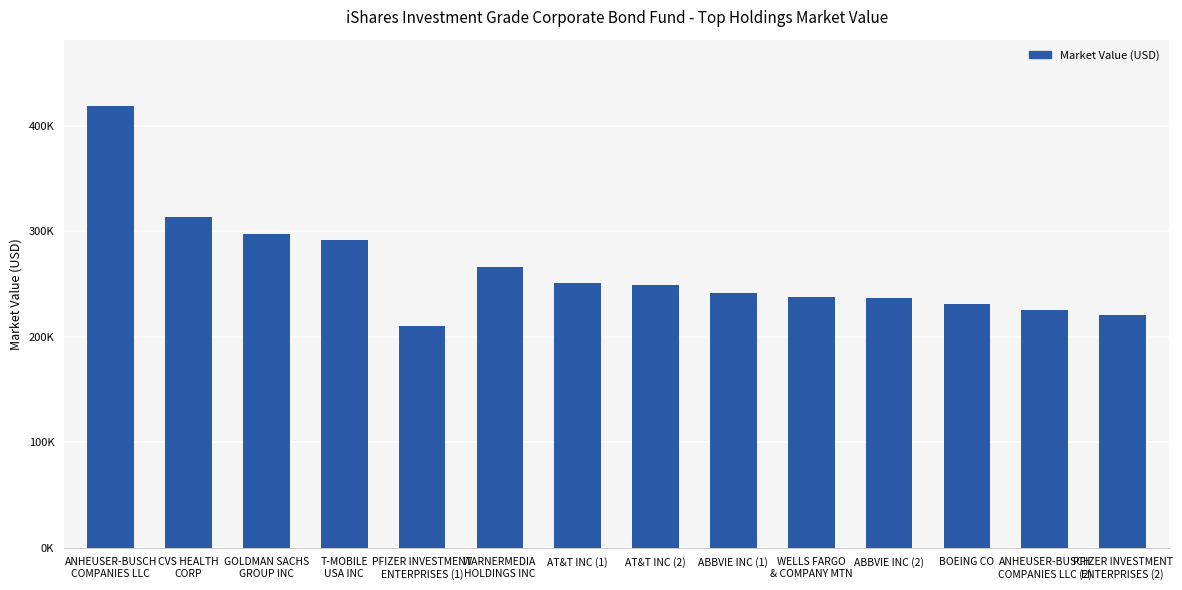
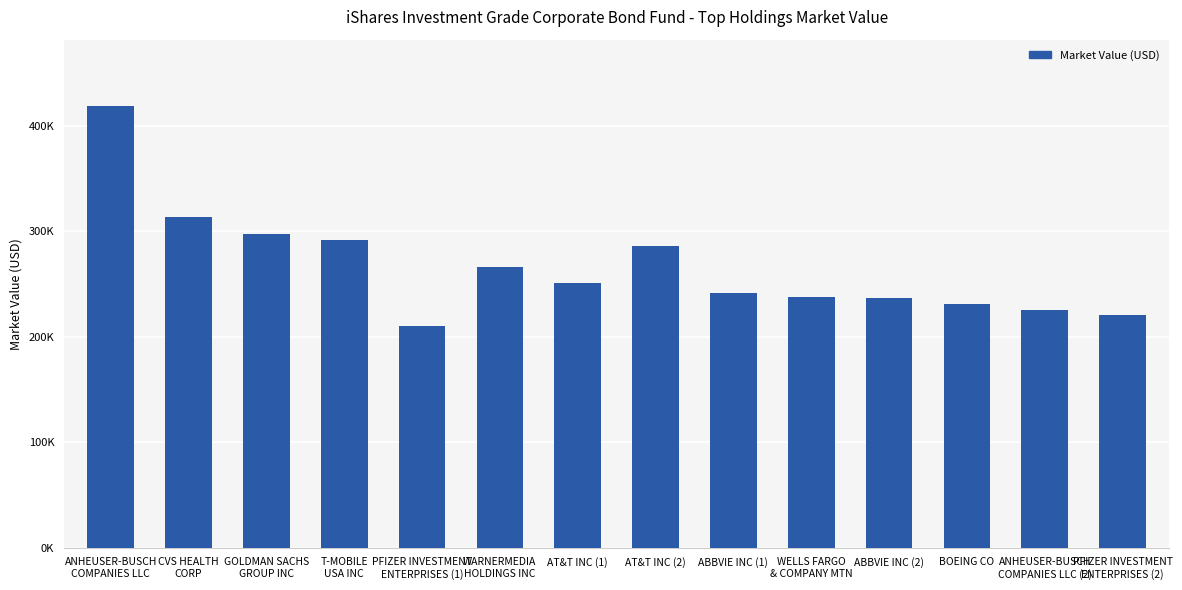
  {
    "ANHEUSER-BUSCH COMPANIES LLC": 419000,
    "CVS HEALTH CORP": 314000,
    "GOLDMAN SACHS GROUP INC": 297000,
    "T-MOBILE USA INC": 291000,
    "PFIZER INVESTMENT ENTERPRISES (1)": 210000,
    "WARNERMEDIA HOLDINGS INC": 266000,
    "AT&T INC (1)": 251000,
-   "AT&T INC (2)": 249000,
+   "AT&T INC (2)": 286000,
    "ABBVIE INC (1)": 241000,
    "WELLS FARGO & COMPANY MTN": 238000,
    "ABBVIE INC (2)": 237000,
    "BOEING CO": 231000
  }
